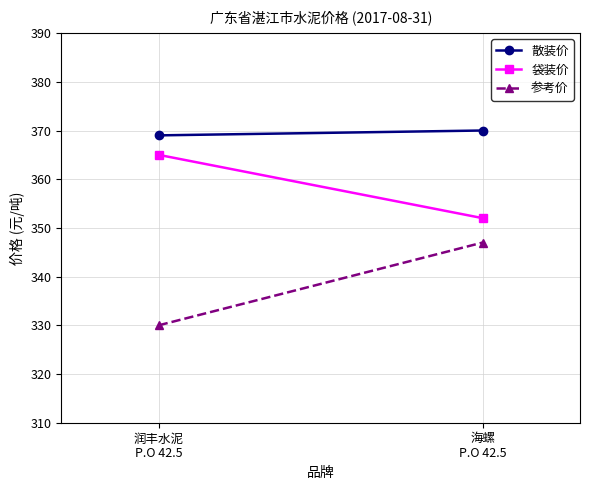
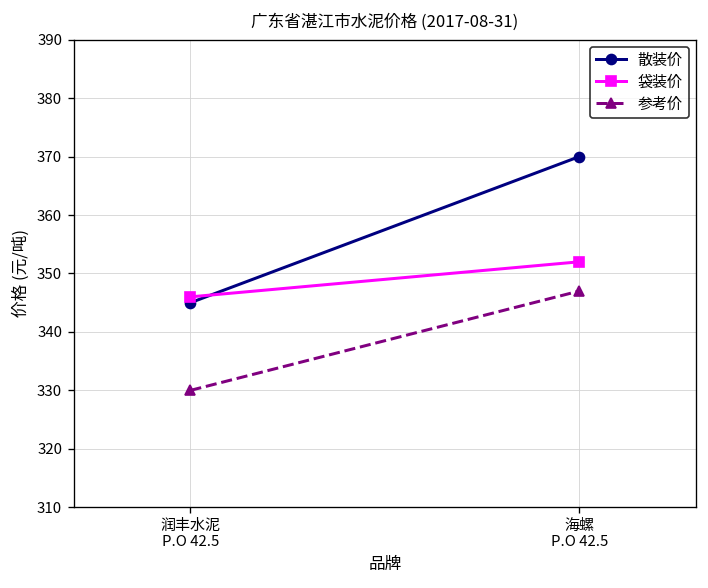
  {
    "散装价": {
-     "润丰水泥 P.O 42.5": 369,
+     "润丰水泥 P.O 42.5": 345,
      "海螺 P.O 42.5": 370
    },
    "袋装价": {
-     "润丰水泥 P.O 42.5": 365,
+     "润丰水泥 P.O 42.5": 346,
      "海螺 P.O 42.5": 352
    },
    "参考价": {
      "润丰水泥 P.O 42.5": 330,
      "海螺 P.O 42.5": 347
    }
  }
